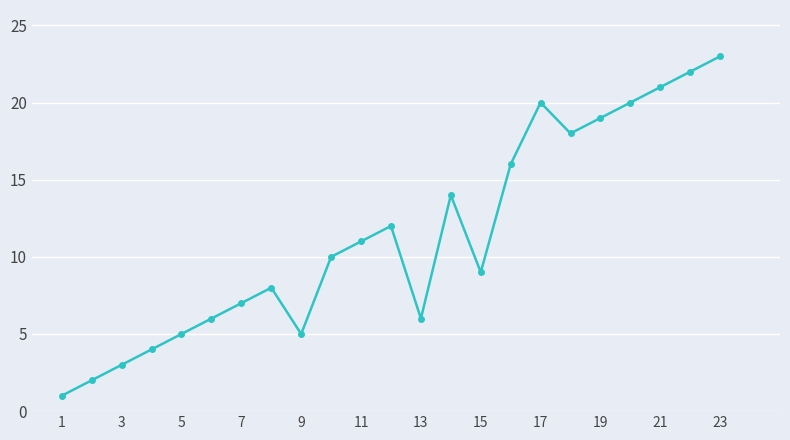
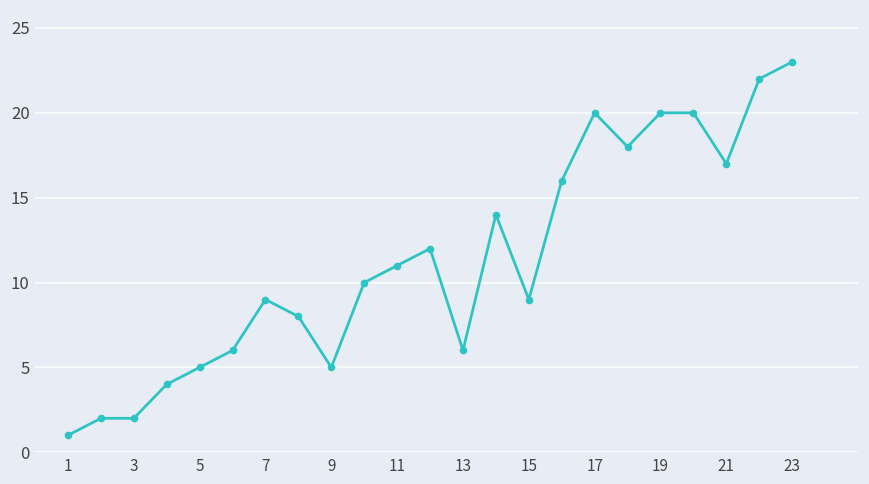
  {
    "1": 1,
-   "3": 3,
+   "3": 2,
    "5": 5,
-   "7": 7,
+   "7": 9,
    "9": 5,
    "11": 11,
    "13": 6,
    "15": 9,
    "17": 20,
-   "19": 19,
-   "21": 21,
+   "19": 20,
+   "21": 17,
    "23": 23
  }
